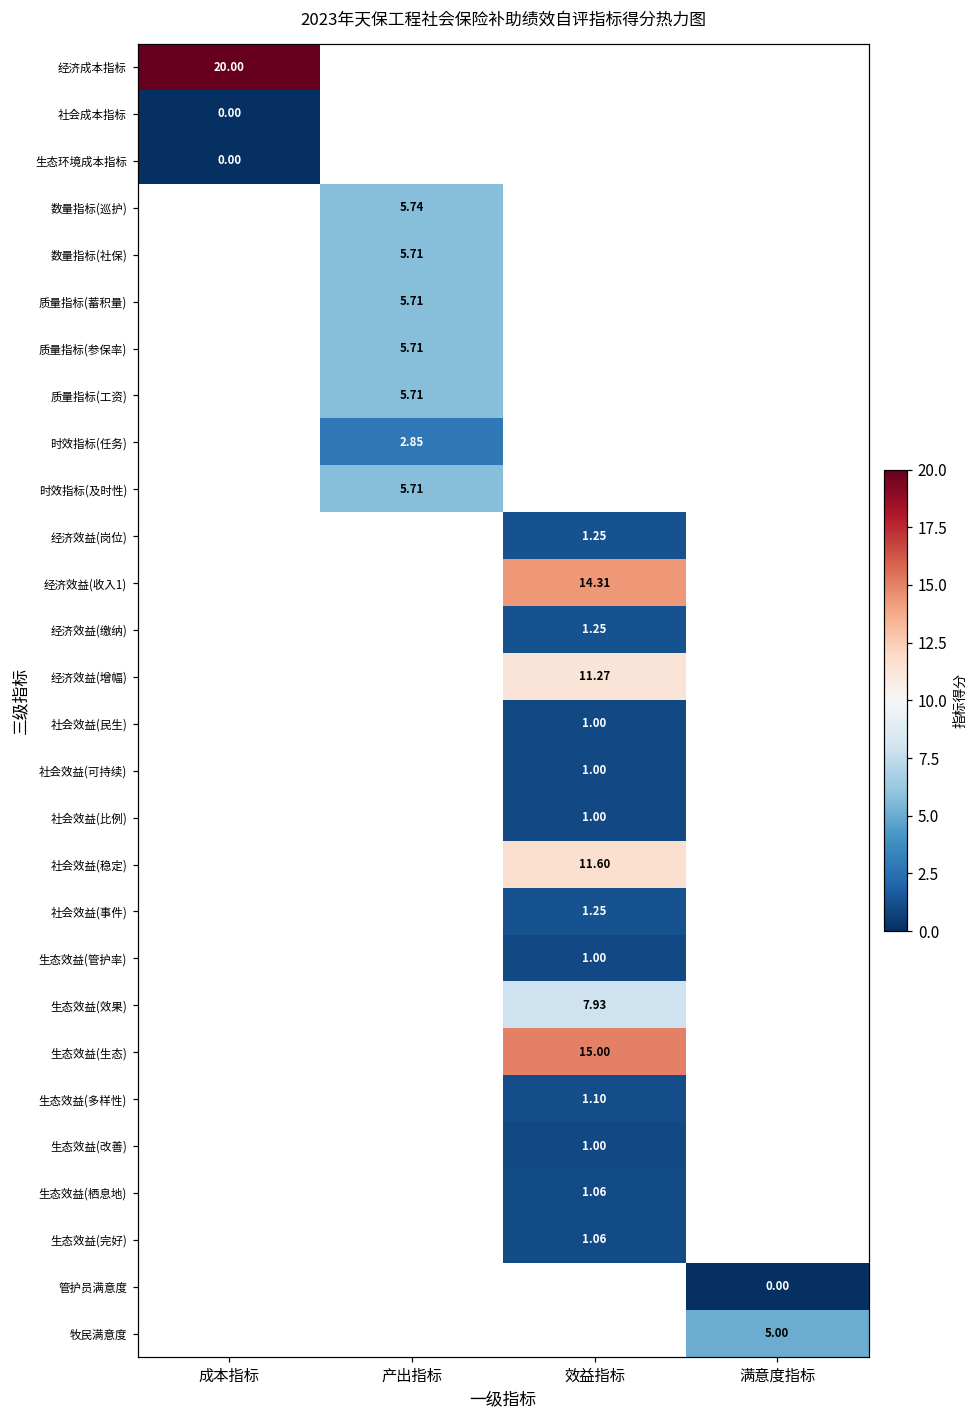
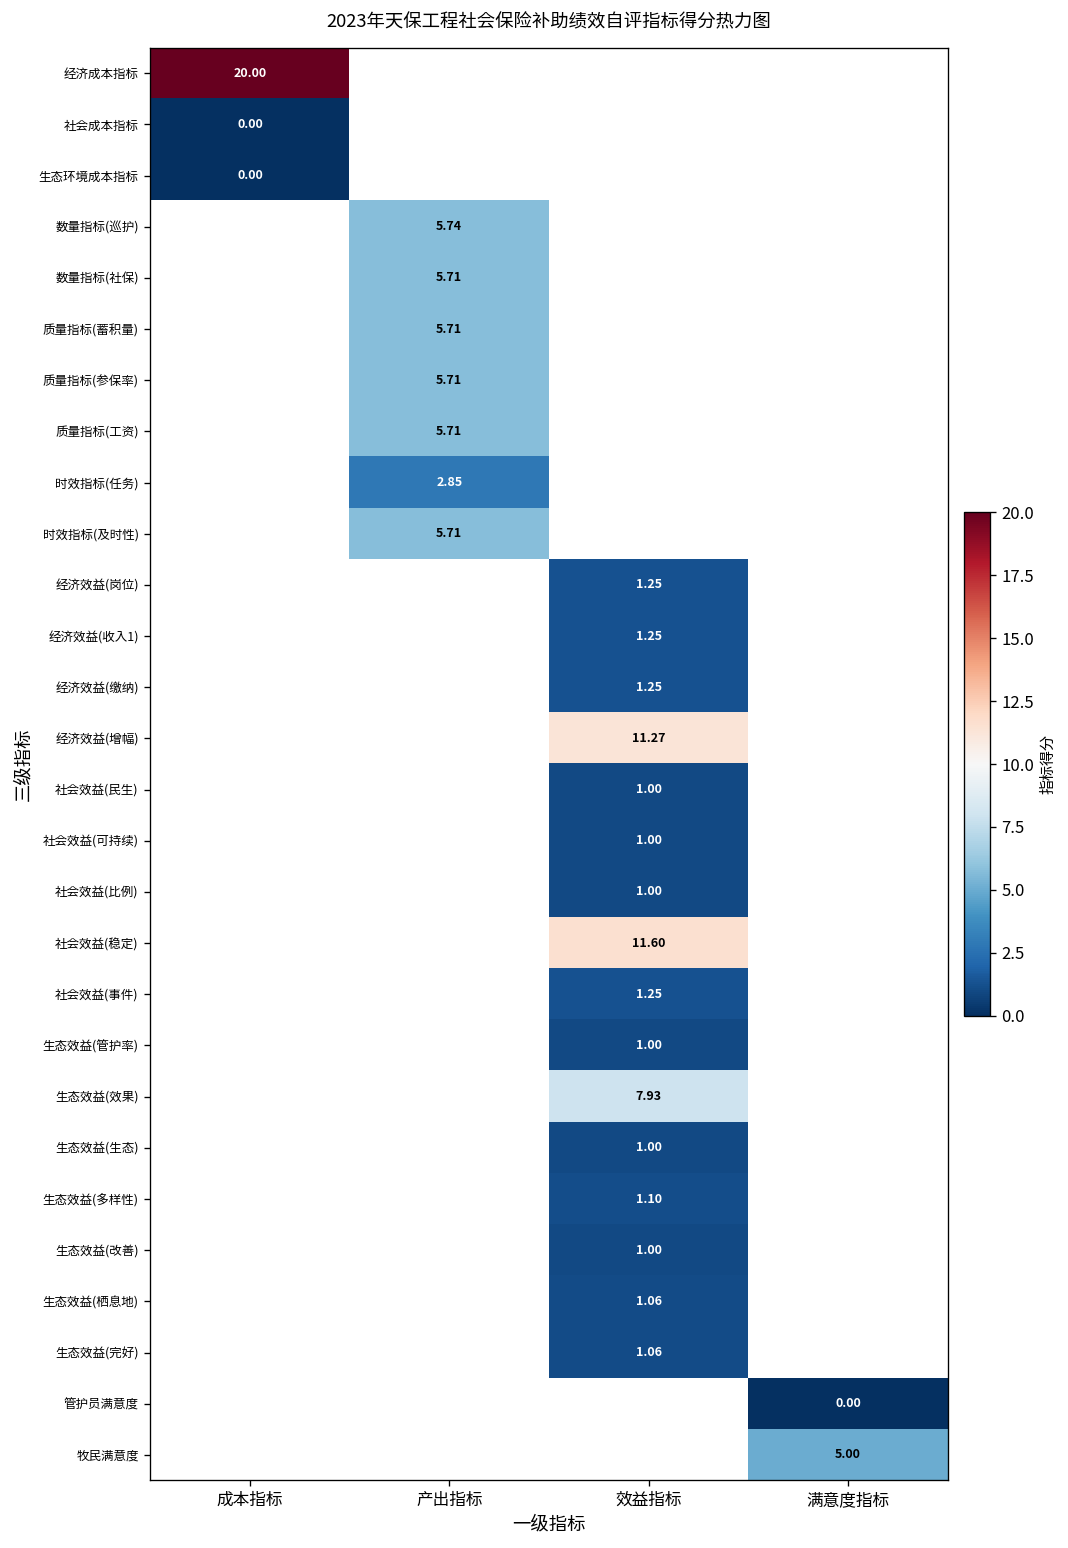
  {
    "经济成本指标": {
      "成本指标": 20.00
    },
    "社会成本指标": {
      "成本指标": 0.00
    },
    "生态环境成本指标": {
      "成本指标": 0.00
    },
    "数量指标(巡护)": {
      "产出指标": 5.74
    },
    "数量指标(社保)": {
      "产出指标": 5.71
    },
    "质量指标(蓄积量)": {
      "产出指标": 5.71
    },
    "质量指标(参保率)": {
      "产出指标": 5.71
    },
    "质量指标(工资)": {
      "产出指标": 5.71
    },
    "时效指标(任务)": {
      "产出指标": 2.85
    },
    "时效指标(及时性)": {
      "产出指标": 5.71
    },
    "经济效益(岗位)": {
      "效益指标": 1.25
    },
    "经济效益(收入1)": {
-     "效益指标": 14.31
+     "效益指标": 1.25
    },
    "经济效益(缴纳)": {
      "效益指标": 1.25
    },
    "经济效益(增幅)": {
      "效益指标": 11.27
    },
    "社会效益(民生)": {
      "效益指标": 1.00
    },
    "社会效益(可持续)": {
      "效益指标": 1.00
    },
    "社会效益(比例)": {
      "效益指标": 1.00
    },
    "社会效益(稳定)": {
      "效益指标": 11.60
    },
    "社会效益(事件)": {
      "效益指标": 1.25
    },
    "生态效益(管护率)": {
      "效益指标": 1.00
    },
    "生态效益(效果)": {
      "效益指标": 7.93
    },
    "生态效益(生态)": {
-     "效益指标": 15.00
+     "效益指标": 1.00
    },
    "生态效益(多样性)": {
      "效益指标": 1.10
    },
    "生态效益(改善)": {
      "效益指标": 1.00
    },
    "生态效益(栖息地)": {
      "效益指标": 1.06
    },
    "生态效益(完好)": {
      "效益指标": 1.06
    },
    "管护员满意度": {
      "满意度指标": 0.00
    },
    "牧民满意度": {
      "满意度指标": 5.00
    }
  }
